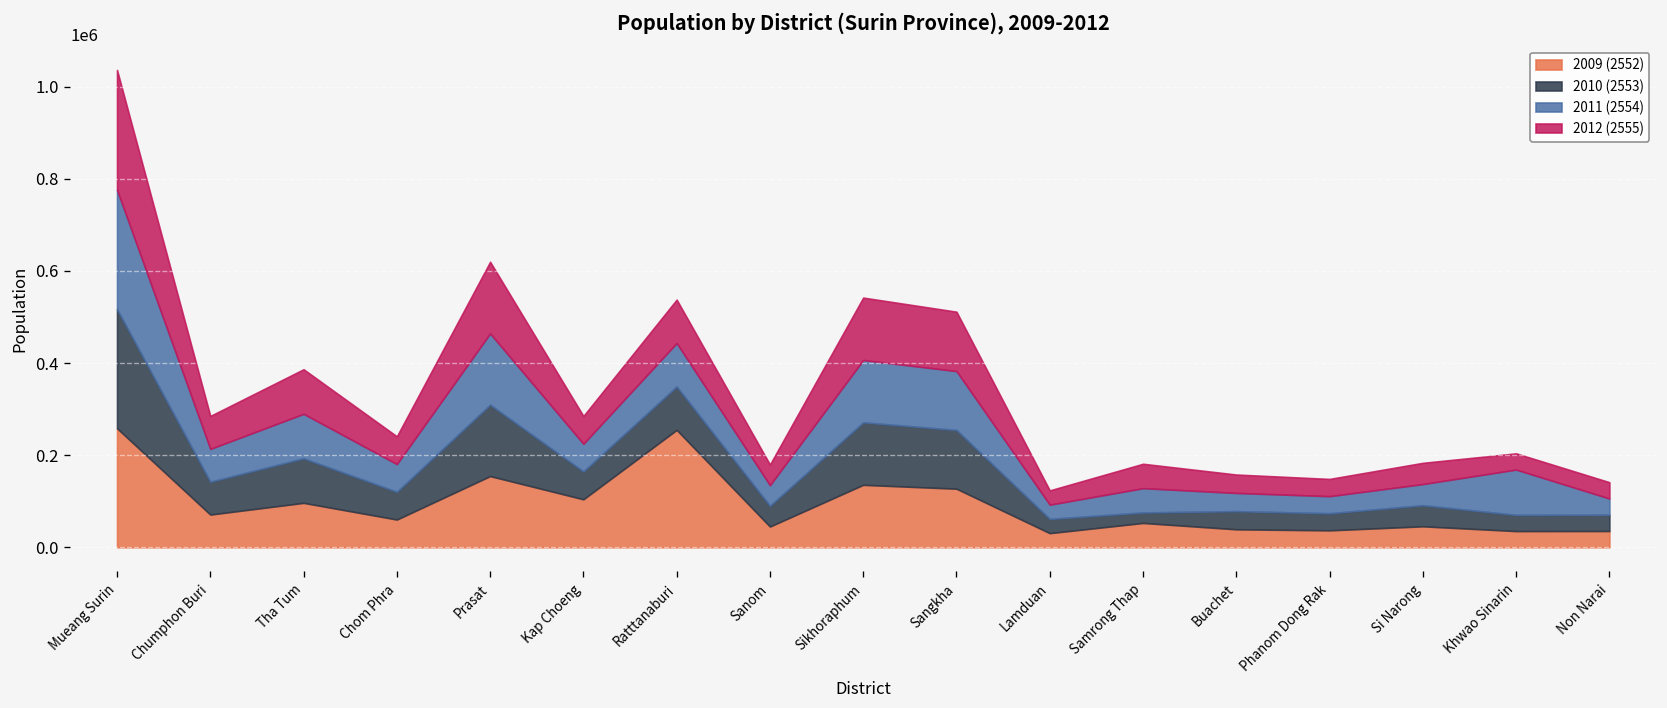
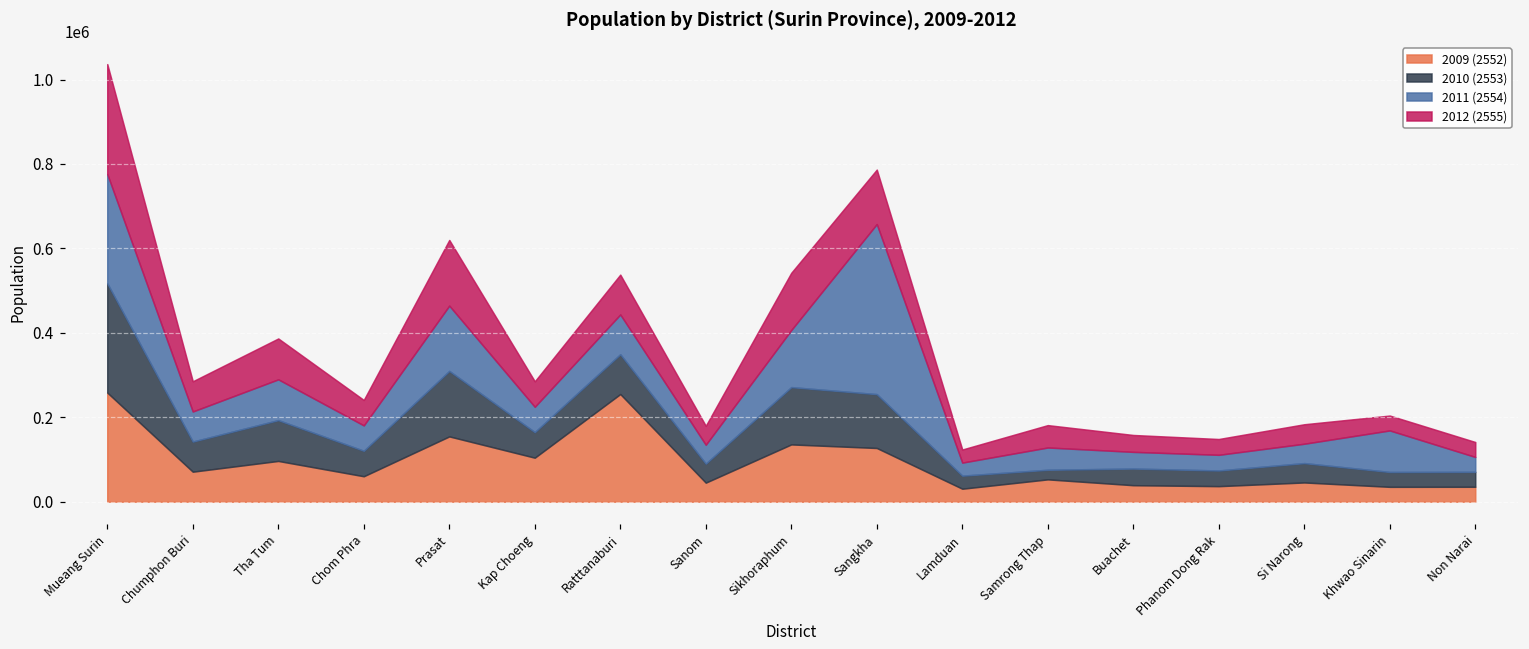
  {
    "2009 (2552)": {
      "Mueang Surin": 260000,
      "Chumphon Buri": 70000,
      "Tha Tum": 100000,
      "Chom Phra": 60000,
      "Prasat": 150000,
      "Kap Choeng": 100000,
      "Ratttanaburi": 250000,
      "Sanom": 50000,
      "Sikhoraphum": 140000,
      "Sangkha": 130000,
      "Lamduan": 30000,
      "Samrong Thap": 50000,
      "Buachet": 40000,
      "Phanom Dong Rak": 40000,
      "Si Narong": 50000,
      "Khwao Sinarin": 40000,
      "Non Narai": 40000
    },
    "2010 (2553)": {
      "Mueang Surin": 260000,
      "Chumphon Buri": 70000,
      "Tha Tum": 100000,
      "Chom Phra": 60000,
      "Prasat": 160000,
      "Kap Choeng": 60000,
      "Ratttanaburi": 90000,
      "Sanom": 40000,
      "Sikhoraphum": 140000,
      "Sangkha": 130000,
      "Lamduan": 30000,
      "Samrong Thap": 20000,
      "Buachet": 40000,
      "Phanom Dong Rak": 40000,
      "Si Narong": 50000,
      "Khwao Sinarin": 40000,
      "Non Narai": 40000
    },
    "2011 (2554)": {
      "Mueang Surin": 260000,
      "Chumphon Buri": 70000,
      "Tha Tum": 100000,
      "Chom Phra": 60000,
      "Prasat": 150000,
      "Kap Choeng": 60000,
      "Ratttanaburi": 90000,
      "Sanom": 40000,
      "Sikhoraphum": 140000,
-     "Sangkha": 130000,
+     "Sangkha": 400000,
      "Lamduan": 30000,
      "Samrong Thap": 50000,
      "Buachet": 40000,
      "Phanom Dong Rak": 40000,
      "Si Narong": 50000,
      "Khwao Sinarin": 100000,
      "Non Narai": 40000
    },
    "2012 (2555)": {
      "Mueang Surin": 260000,
      "Chumphon Buri": 70000,
      "Tha Tum": 100000,
      "Chom Phra": 60000,
      "Prasat": 160000,
      "Kap Choeng": 60000,
      "Ratttanaburi": 90000,
      "Sanom": 40000,
      "Sikhoraphum": 140000,
      "Sangkha": 130000,
      "Lamduan": 30000,
      "Samrong Thap": 50000,
      "Buachet": 40000,
      "Phanom Dong Rak": 40000,
      "Si Narong": 50000,
      "Khwao Sinarin": 40000,
      "Non Narai": 40000
    }
  }
